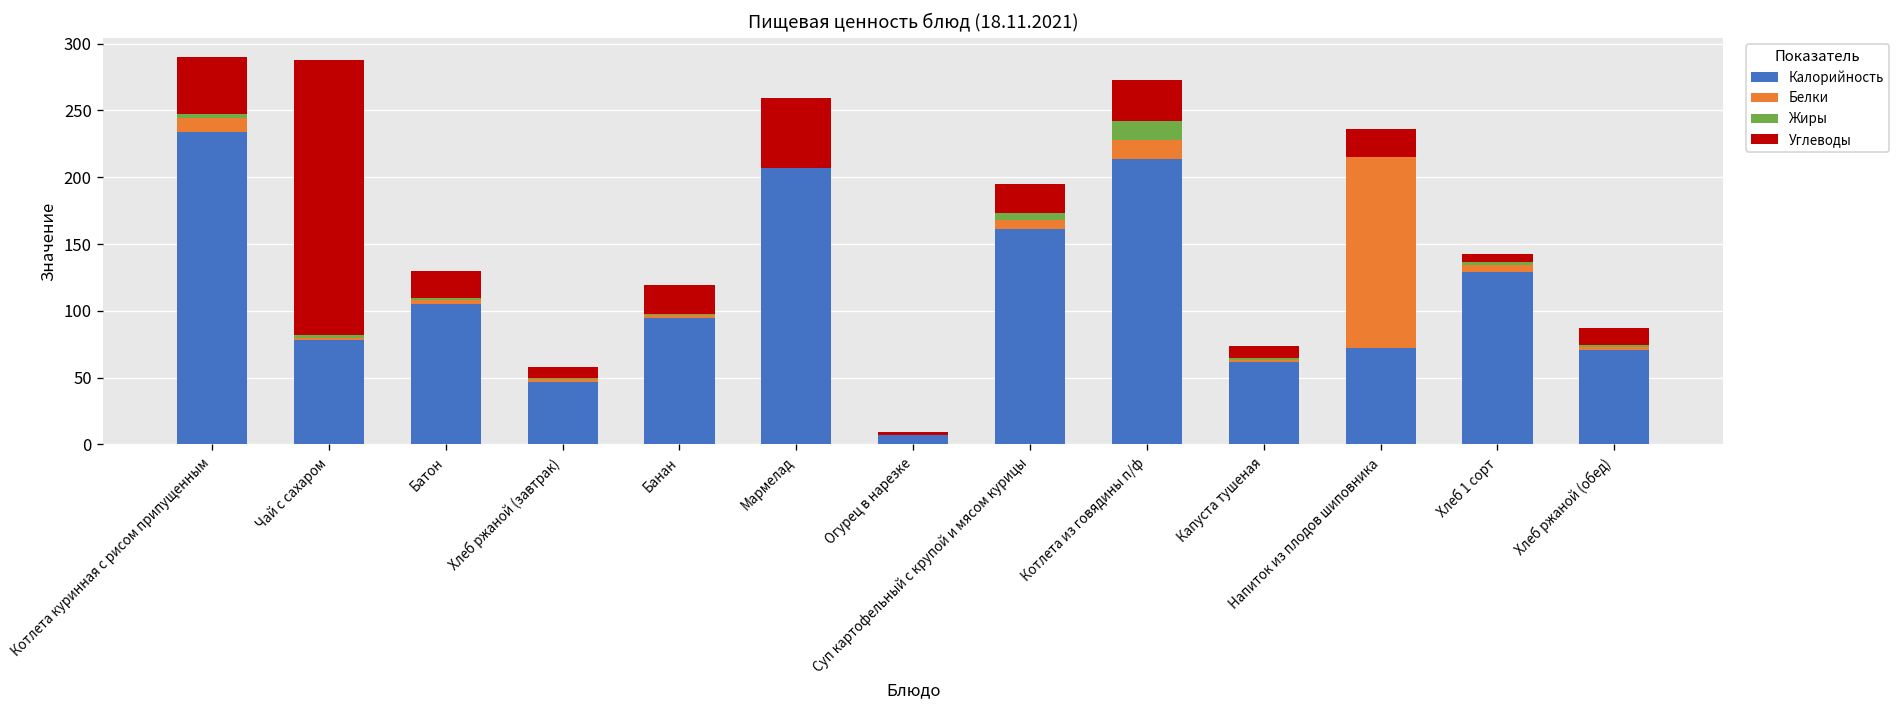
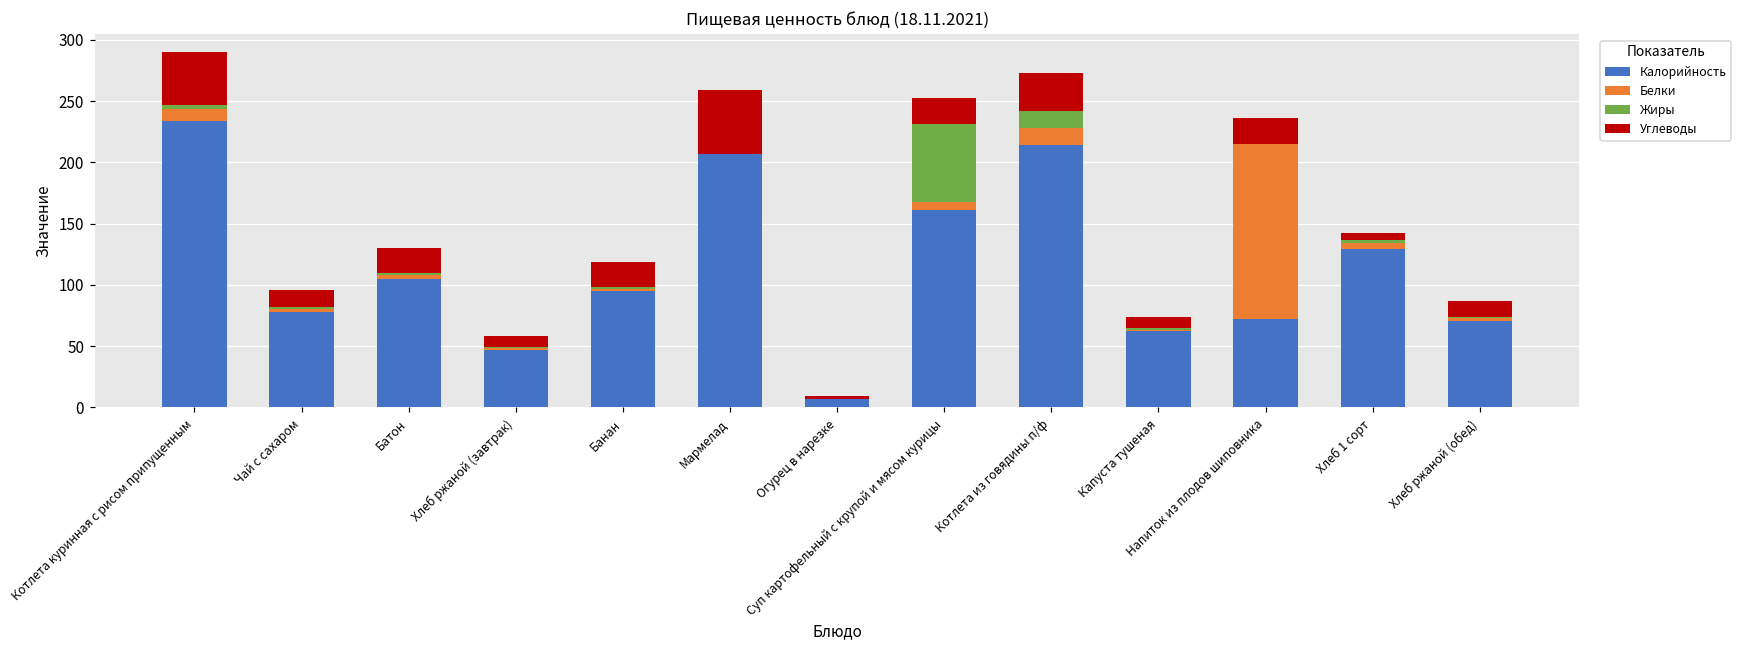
  {
    "Калорийность": {
      "Котлета куринная с рисом припущенным": 234,
      "Чай с сахаром": 78,
      "Батон": 105,
      "Хлеб ржаной (завтрак)": 47,
      "Банан": 95,
      "Мармелад": 207,
      "Огурец в нарезке": 7,
      "Суп картофельный с крупой и мясом курицы": 161,
      "Котлета из говядины п/ф": 214,
      "Капуста тушеная": 62,
      "Напиток из плодов шиповника": 72,
      "Хлеб 1 сорт": 129,
      "Хлеб ржаной (обед)": 71
    },
    "Белки": {
      "Котлета куринная с рисом припущенным": 10,
      "Батон": 3,
      "Мармелад": 0,
      "Огурец в нарезке": 0,
      "Суп картофельный с крупой и мясом курицы": 7,
      "Котлета из говядины п/ф": 14,
      "Напиток из плодов шиповника": 143,
      "Хлеб 1 сорт": 5,
      "Хлеб ржаной (обед)": 3
    },
    "Жиры": {
      "Котлета куринная с рисом припущенным": 3,
      "Мармелад": 0,
      "Огурец в нарезке": 0,
-     "Суп картофельный с крупой и мясом курицы": 5,
+     "Суп картофельный с крупой и мясом курицы": 63,
      "Котлета из говядины п/ф": 14,
      "Напиток из плодов шиповника": 0,
      "Хлеб 1 сорт": 2
    },
    "Углеводы": {
      "Котлета куринная с рисом припущенным": 43,
-     "Чай с сахаром": 206,
+     "Чай с сахаром": 14,
      "Батон": 21,
      "Хлеб ржаной (завтрак)": 9,
      "Банан": 21,
      "Мармелад": 52,
      "Суп картофельный с крупой и мясом курицы": 22,
      "Котлета из говядины п/ф": 31,
      "Капуста тушеная": 9,
      "Напиток из плодов шиповника": 21,
      "Хлеб 1 сорт": 6,
      "Хлеб ржаной (обед)": 13
    }
  }
